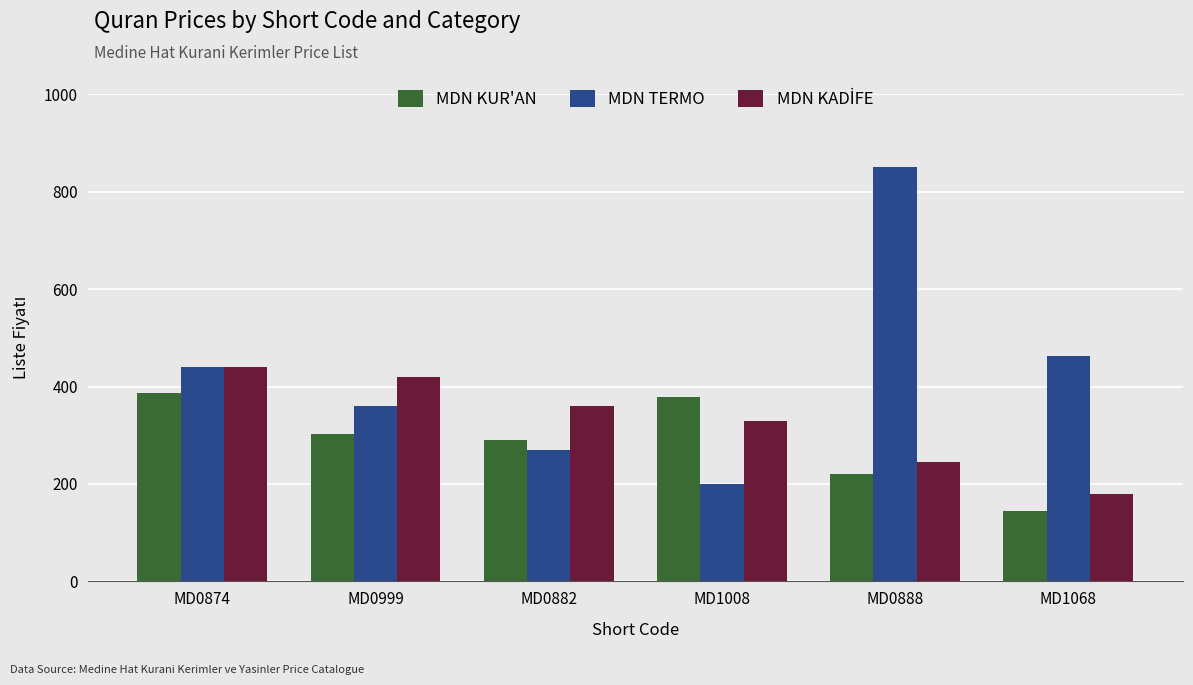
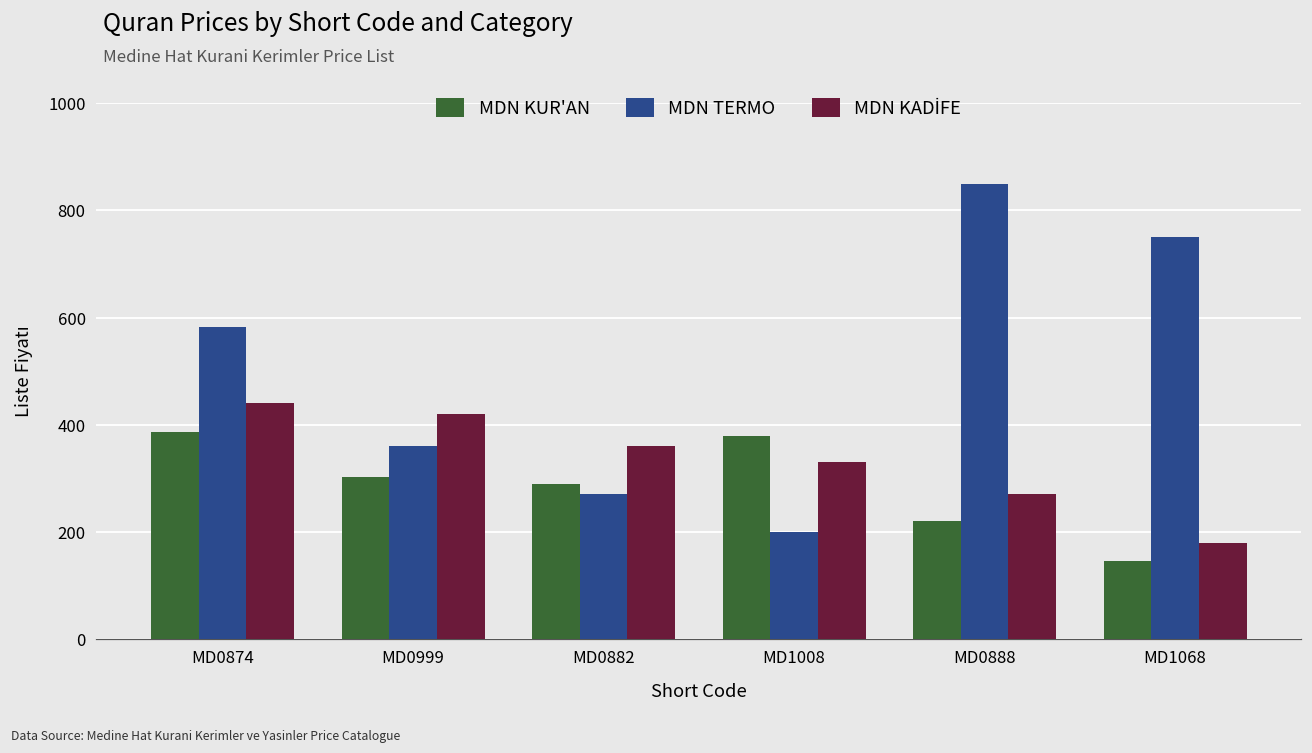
  {
    "MDN KUR'AN": {
      "MD0874": 390,
      "MD0999": 300,
      "MD0882": 290,
      "MD1008": 380,
      "MD0888": 220,
      "MD1068": 150
    },
    "MDN TERMO": {
-     "MD0874": 440,
+     "MD0874": 580,
      "MD0999": 360,
      "MD0882": 270,
      "MD1008": 200,
      "MD0888": 850,
-     "MD1068": 460
+     "MD1068": 750
    },
    "MDN KADİFE": {
      "MD0874": 440,
      "MD0999": 420,
      "MD0882": 360,
      "MD1008": 330,
-     "MD0888": 250,
+     "MD0888": 270,
      "MD1068": 180
    }
  }
